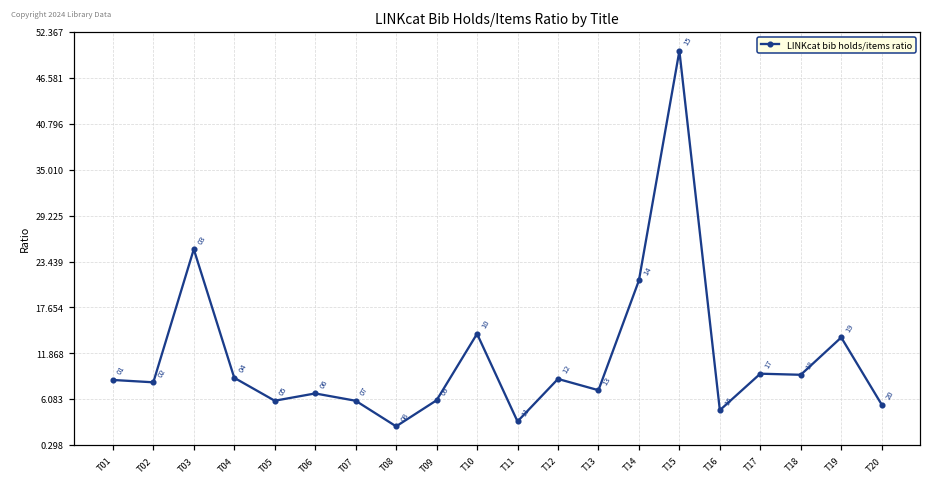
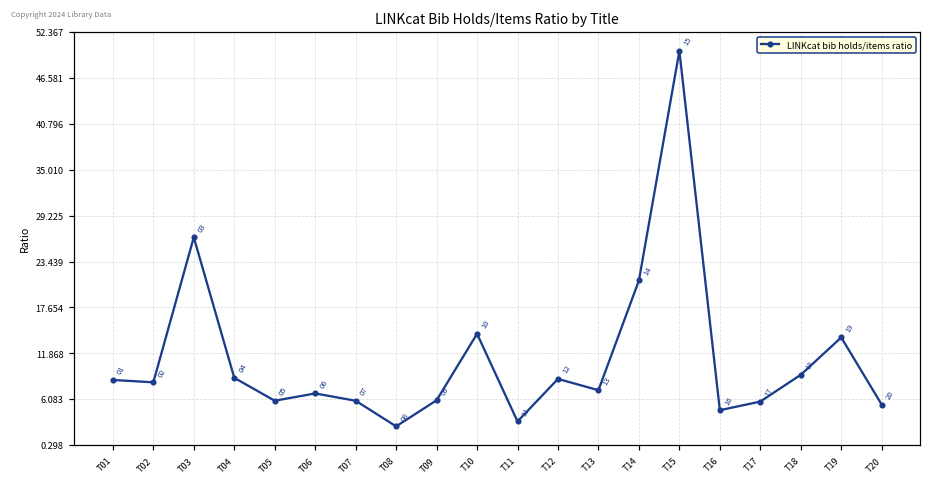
  {
-   "T03": 25,
-   "T17": 9
+   "T03": 27,
+   "T17": 6
  }
